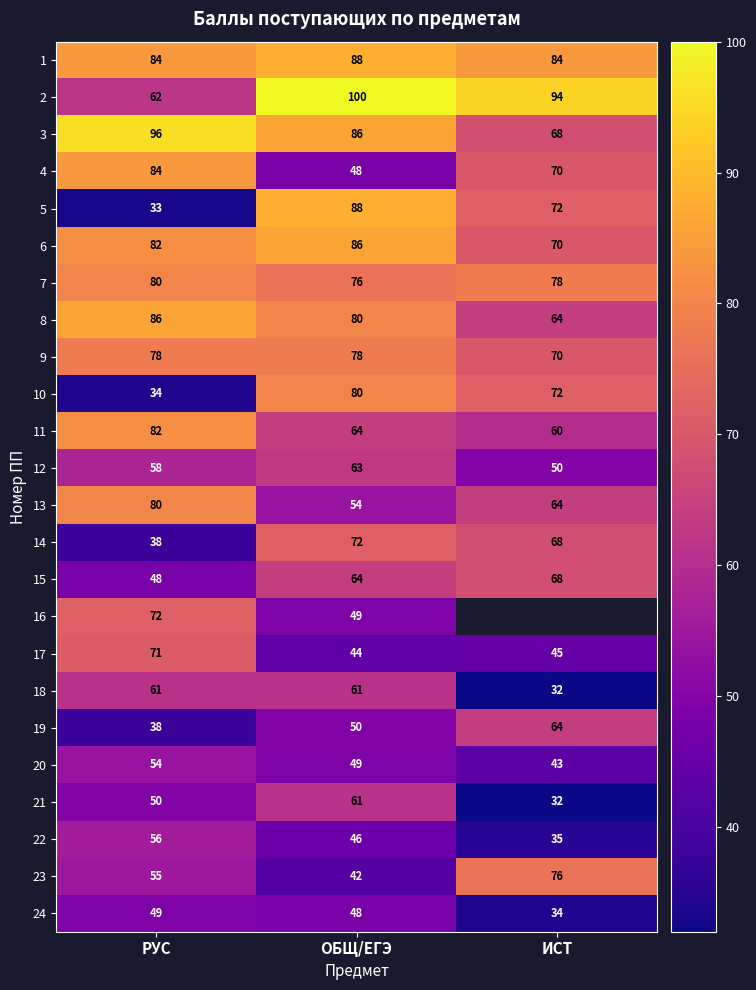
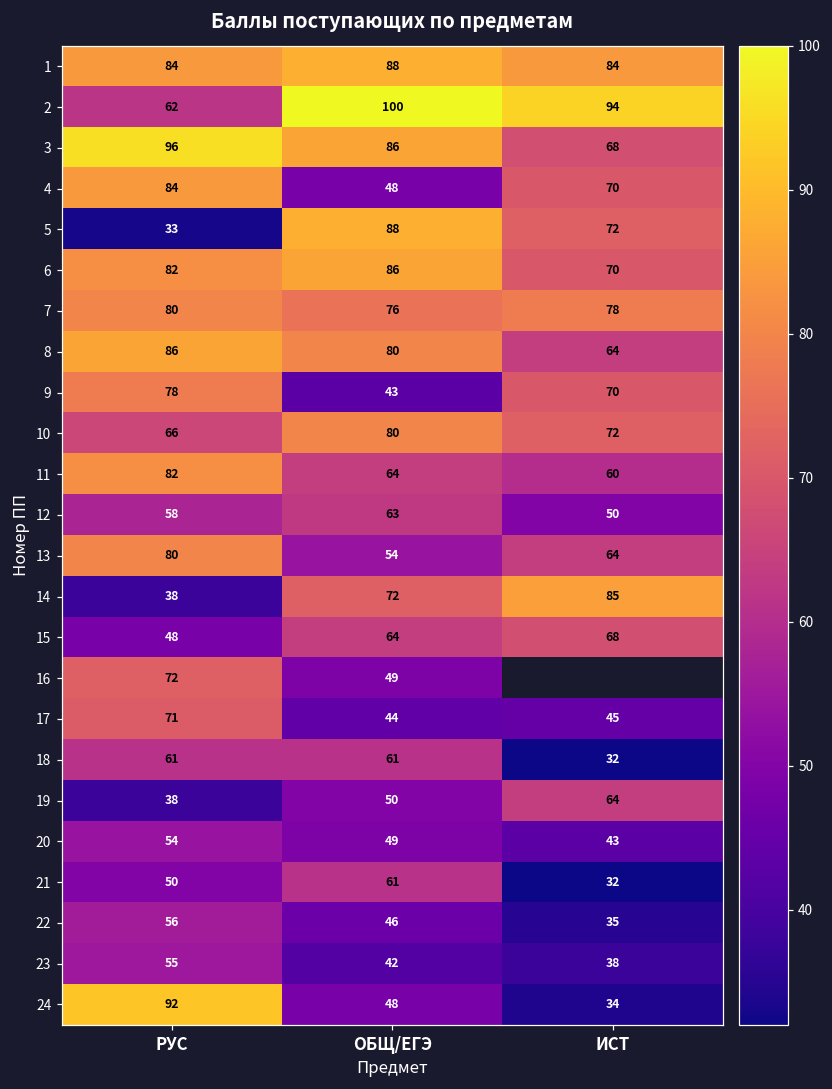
  {
    "1": {
      "РУС": 84,
      "ОБЩ/ЕГЭ": 88,
      "ИСТ": 84
    },
    "2": {
      "РУС": 62,
      "ОБЩ/ЕГЭ": 100,
      "ИСТ": 94
    },
    "3": {
      "РУС": 96,
      "ОБЩ/ЕГЭ": 86,
      "ИСТ": 68
    },
    "4": {
      "РУС": 84,
      "ОБЩ/ЕГЭ": 48,
      "ИСТ": 70
    },
    "5": {
      "РУС": 33,
      "ОБЩ/ЕГЭ": 88,
      "ИСТ": 72
    },
    "6": {
      "РУС": 82,
      "ОБЩ/ЕГЭ": 86,
      "ИСТ": 70
    },
    "7": {
      "РУС": 80,
      "ОБЩ/ЕГЭ": 76,
      "ИСТ": 78
    },
    "8": {
      "РУС": 86,
      "ОБЩ/ЕГЭ": 80,
      "ИСТ": 64
    },
    "9": {
      "РУС": 78,
-     "ОБЩ/ЕГЭ": 78,
+     "ОБЩ/ЕГЭ": 43,
      "ИСТ": 70
    },
    "10": {
-     "РУС": 34,
+     "РУС": 66,
      "ОБЩ/ЕГЭ": 80,
      "ИСТ": 72
    },
    "11": {
      "РУС": 82,
      "ОБЩ/ЕГЭ": 64,
      "ИСТ": 60
    },
    "12": {
      "РУС": 58,
      "ОБЩ/ЕГЭ": 63,
      "ИСТ": 50
    },
    "13": {
      "РУС": 80,
      "ОБЩ/ЕГЭ": 54,
      "ИСТ": 64
    },
    "14": {
      "РУС": 38,
      "ОБЩ/ЕГЭ": 72,
-     "ИСТ": 68
+     "ИСТ": 85
    },
    "15": {
      "РУС": 48,
      "ОБЩ/ЕГЭ": 64,
      "ИСТ": 68
    },
    "16": {
      "РУС": 72,
      "ОБЩ/ЕГЭ": 49
    },
    "17": {
      "РУС": 71,
      "ОБЩ/ЕГЭ": 44,
      "ИСТ": 45
    },
    "18": {
      "РУС": 61,
      "ОБЩ/ЕГЭ": 61,
      "ИСТ": 32
    },
    "19": {
      "РУС": 38,
      "ОБЩ/ЕГЭ": 50,
      "ИСТ": 64
    },
    "20": {
      "РУС": 54,
      "ОБЩ/ЕГЭ": 49,
      "ИСТ": 43
    },
    "21": {
      "РУС": 50,
      "ОБЩ/ЕГЭ": 61,
      "ИСТ": 32
    },
    "22": {
      "РУС": 56,
      "ОБЩ/ЕГЭ": 46,
      "ИСТ": 35
    },
    "23": {
      "РУС": 55,
      "ОБЩ/ЕГЭ": 42,
-     "ИСТ": 76
+     "ИСТ": 38
    },
    "24": {
-     "РУС": 49,
+     "РУС": 92,
      "ОБЩ/ЕГЭ": 48,
      "ИСТ": 34
    }
  }
